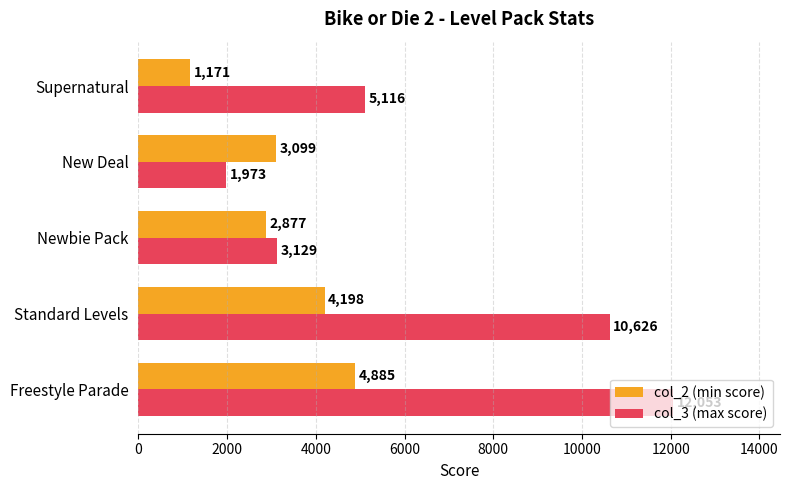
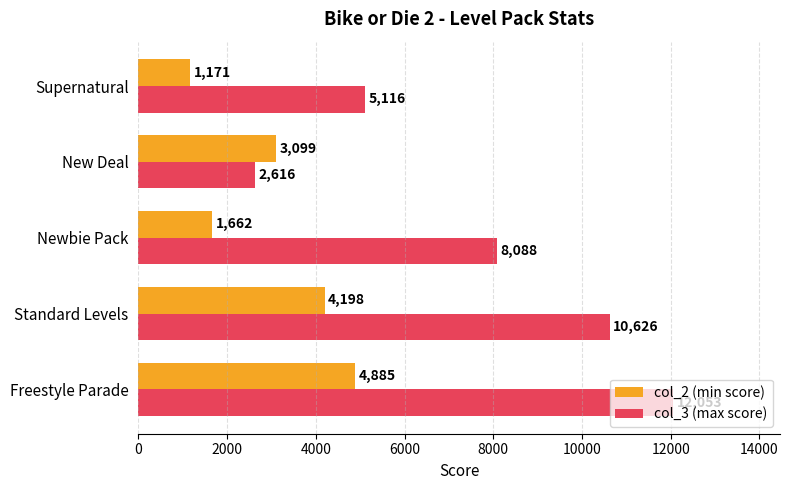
  {
    "col_2 (min score)": {
      "Supernatural": "1,171",
      "New Deal": "3,099",
-     "Newbie Pack": "2,877",
+     "Newbie Pack": "1,662",
      "Standard Levels": "4,198",
      "Freestyle Parade": "4,885"
    },
    "col_3 (max score)": {
      "Supernatural": "5,116",
-     "New Deal": "1,973",
-     "Newbie Pack": "3,129",
+     "New Deal": "2,616",
+     "Newbie Pack": "8,088",
      "Standard Levels": "10,626"
    }
  }
